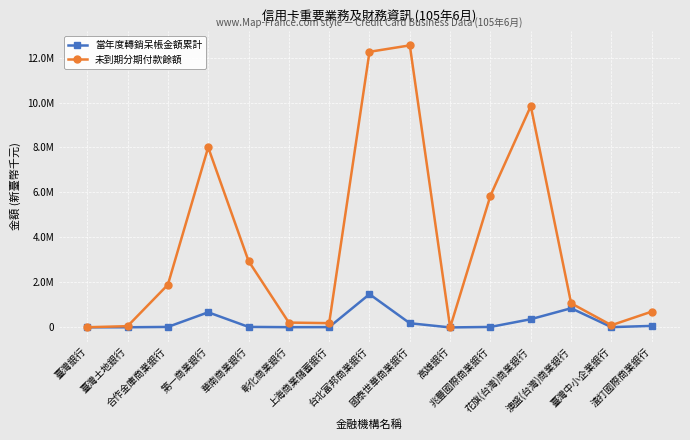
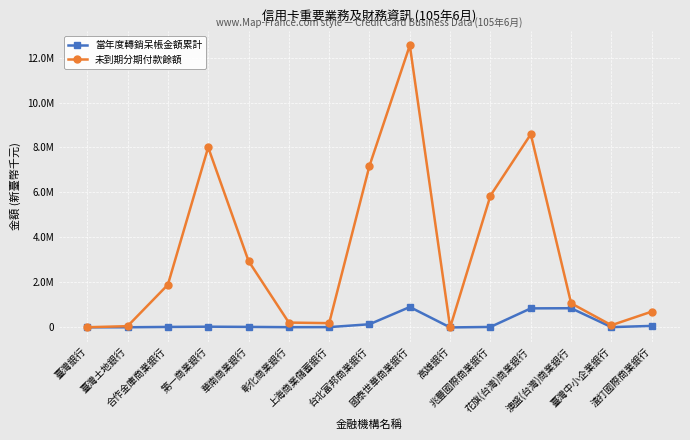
  {
    "當年度轉銷呆帳金額累計": {
      "合作金庫商業銀行": 0,
-     "第一商業銀行": 700000,
+     "第一商業銀行": 0,
      "華南商業銀行": 0,
      "彰化商業銀行": 0,
      "上海商業儲蓄銀行": 0,
-     "台北富邦商業銀行": 1500000,
-     "國泰世華商業銀行": 200000,
+     "台北富邦商業銀行": 100000,
+     "國泰世華商業銀行": 900000,
      "兆豐國際商業銀行": 0,
-     "花旗(台灣)商業銀行": 400000,
+     "花旗(台灣)商業銀行": 800000,
      "澳盛(台灣)商業銀行": 900000,
      "渣打國際商業銀行": 100000
    },
    "未到期分期付款餘額": {
      "合作金庫商業銀行": 1900000,
      "第一商業銀行": 8000000,
      "華南商業銀行": 3000000,
      "彰化商業銀行": 200000,
      "上海商業儲蓄銀行": 200000,
-     "台北富邦商業銀行": 12300000,
+     "台北富邦商業銀行": 7200000,
      "國泰世華商業銀行": 12500000,
      "兆豐國際商業銀行": 5900000,
-     "花旗(台灣)商業銀行": 9800000,
+     "花旗(台灣)商業銀行": 8600000,
      "澳盛(台灣)商業銀行": 1100000,
      "渣打國際商業銀行": 700000
    }
  }
